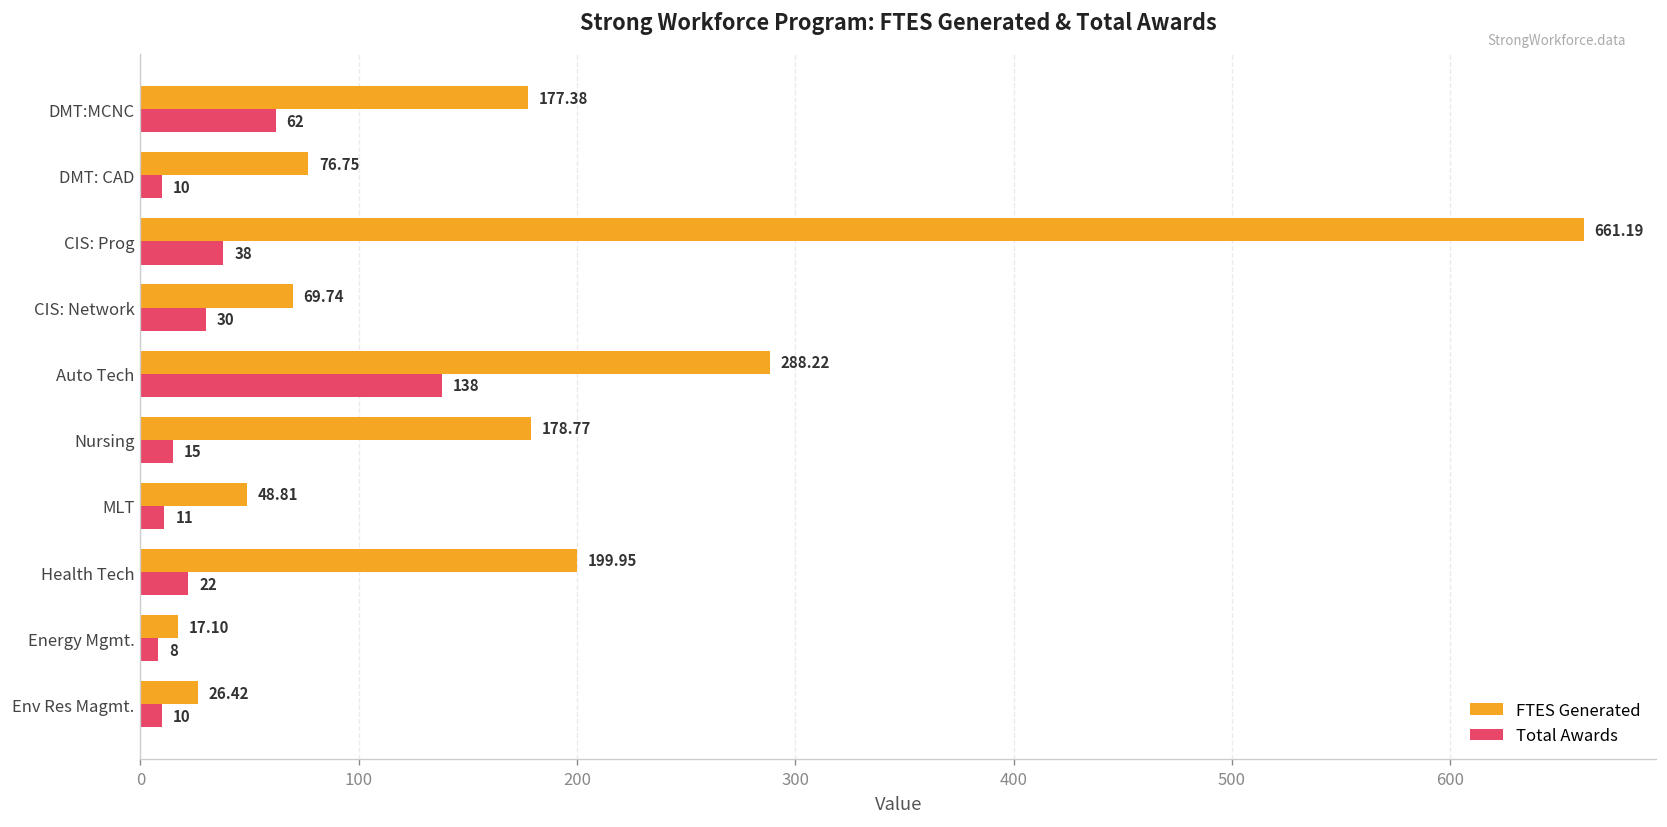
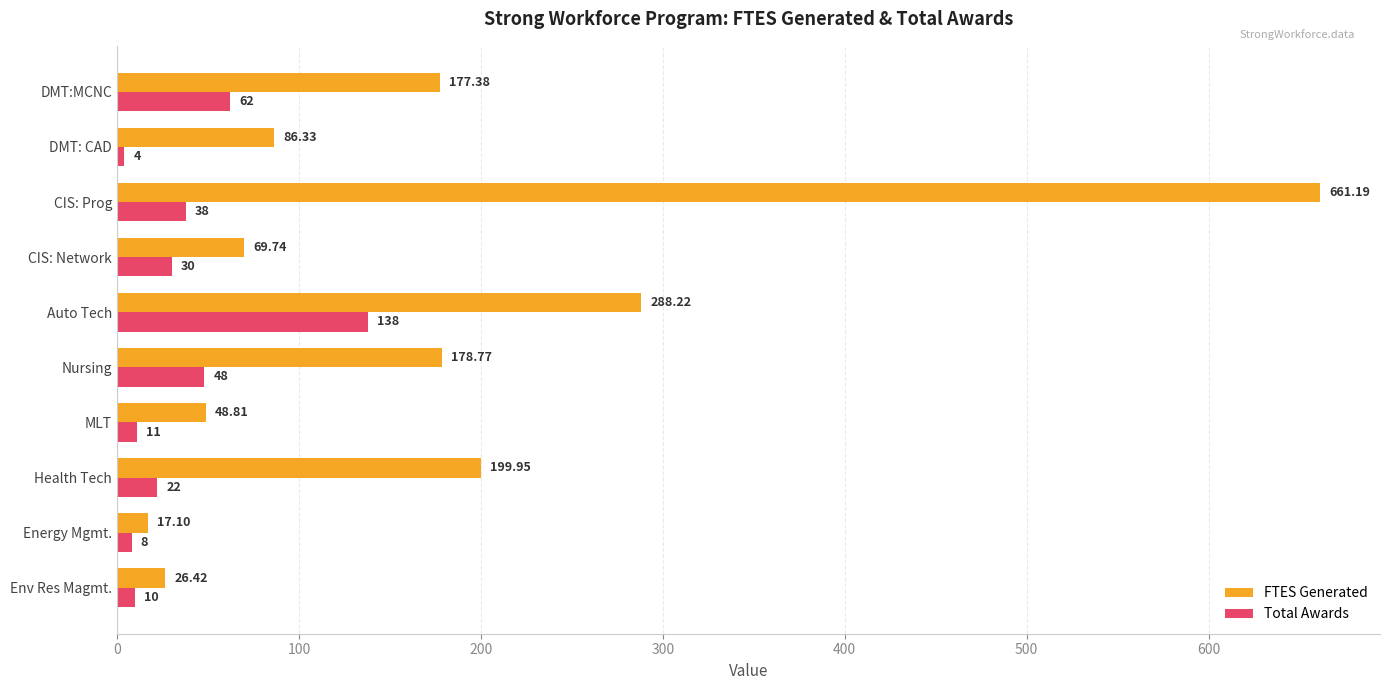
  {
    "FTES Generated": {
      "DMT:MCNC": 177.38,
-     "DMT: CAD": 76.75,
+     "DMT: CAD": 86.33,
      "CIS: Prog": 661.19,
      "CIS: Network": 69.74,
      "Auto Tech": 288.22,
      "Nursing": 178.77,
      "MLT": 48.81,
      "Health Tech": 199.95,
      "Energy Mgmt.": 17.10,
      "Env Res Magmt.": 26.42
    },
    "Total Awards": {
      "DMT:MCNC": 62,
-     "DMT: CAD": 10,
+     "DMT: CAD": 4,
      "CIS: Prog": 38,
      "CIS: Network": 30,
      "Auto Tech": 138,
-     "Nursing": 15,
+     "Nursing": 48,
      "MLT": 11,
      "Health Tech": 22,
      "Energy Mgmt.": 8,
      "Env Res Magmt.": 10
    }
  }
